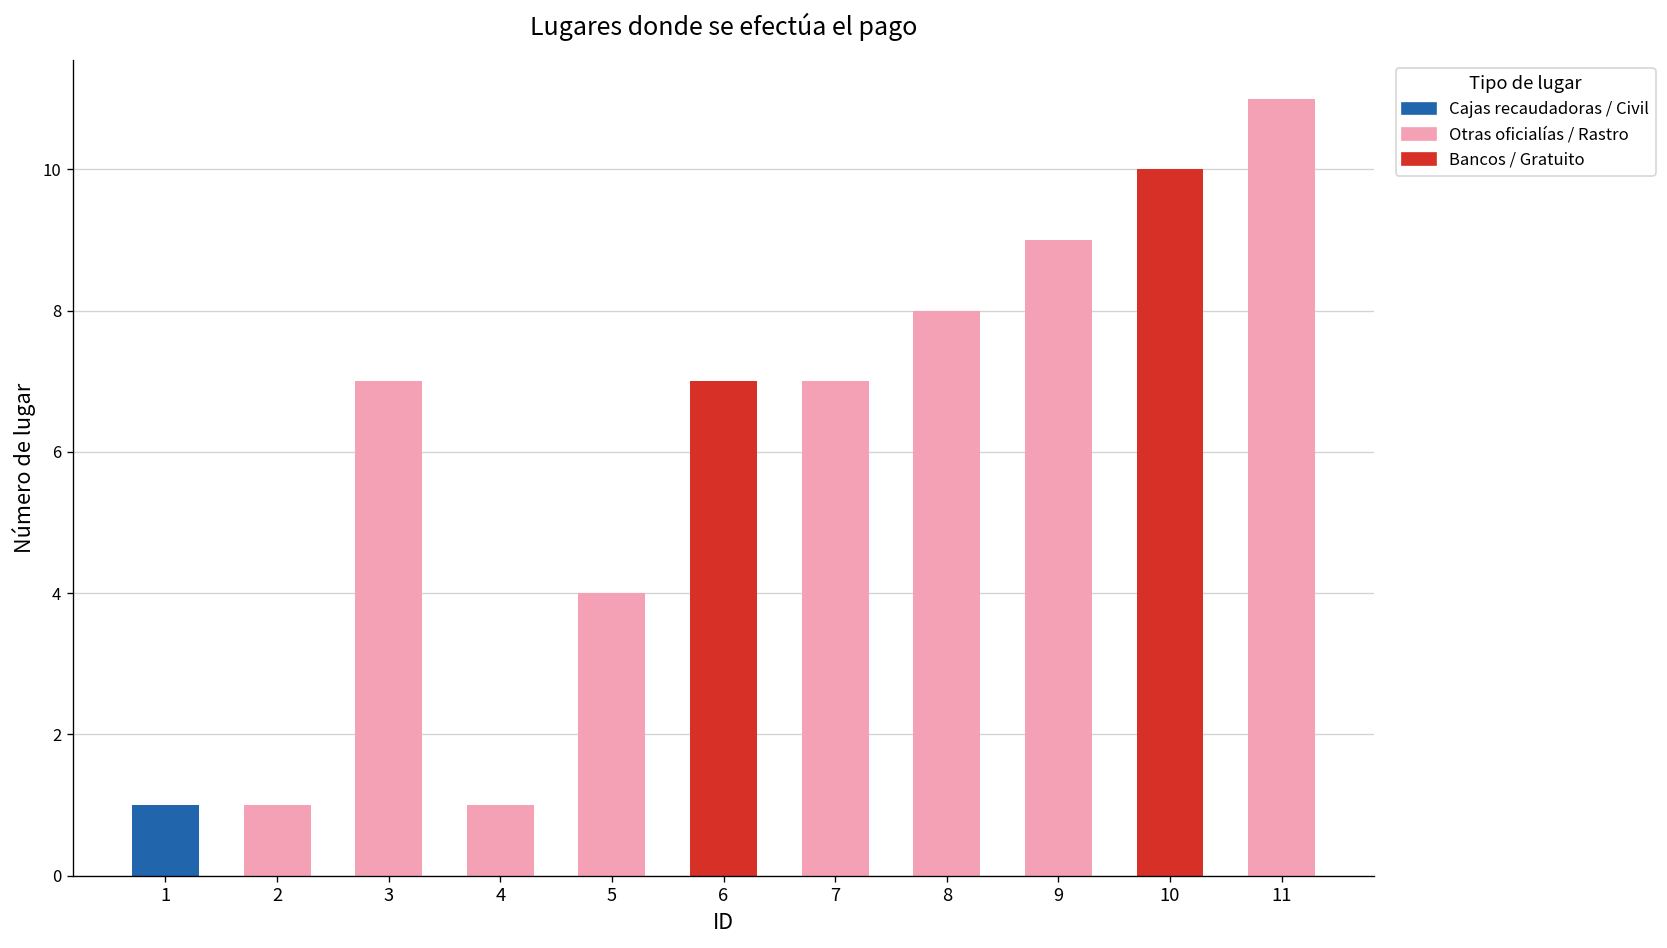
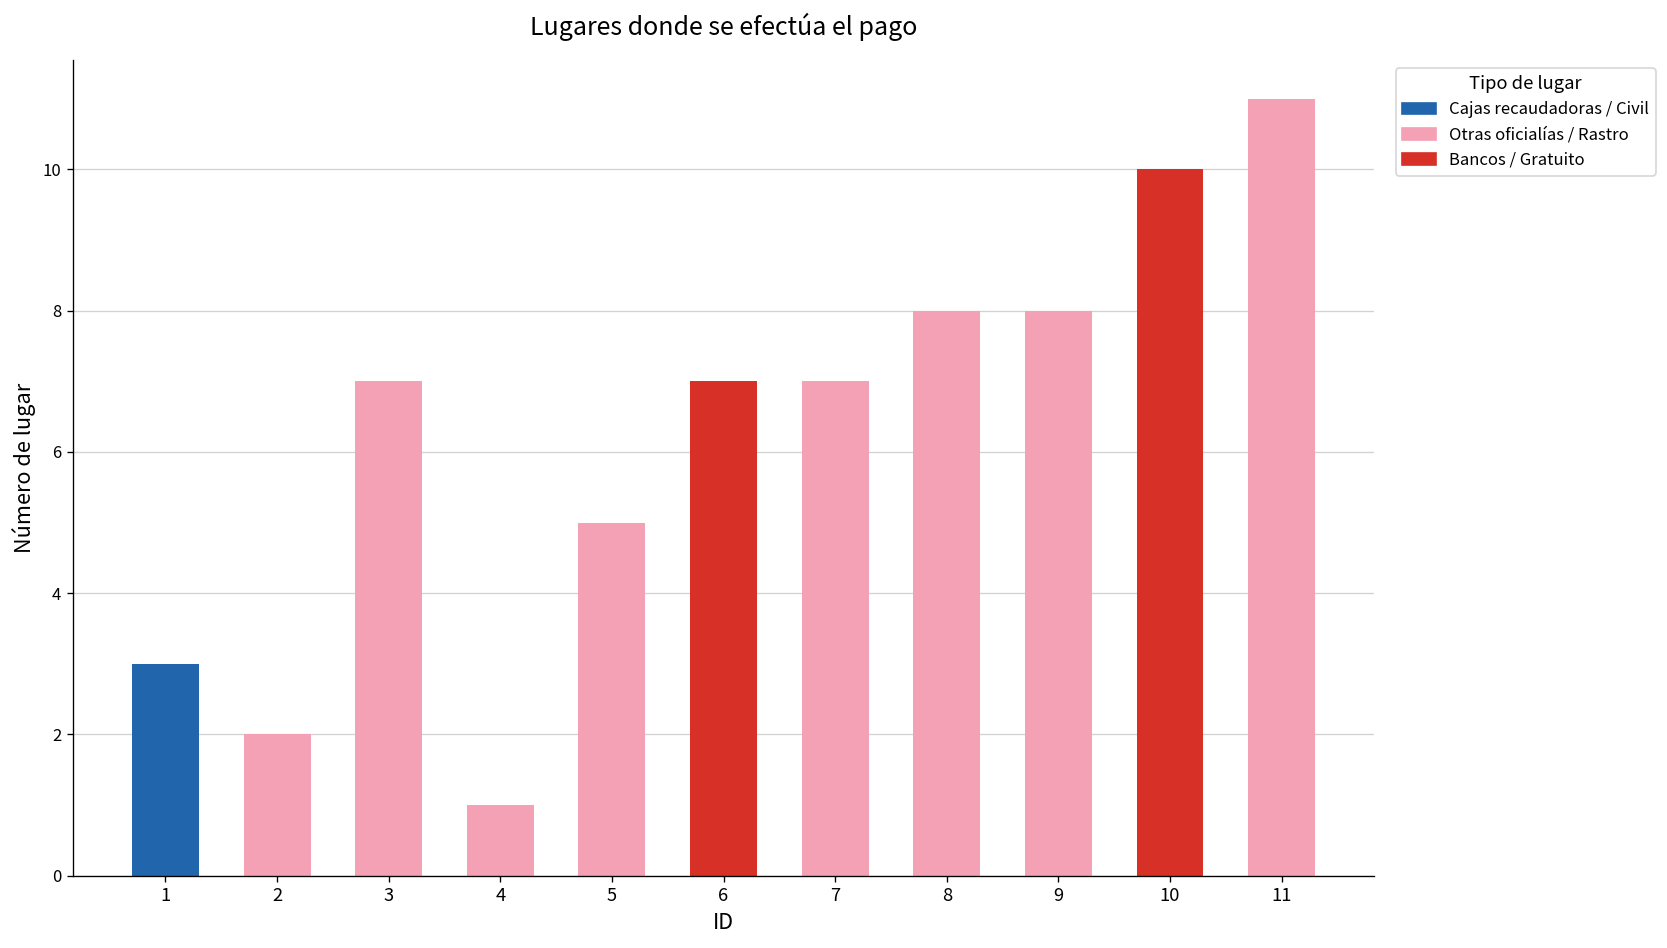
  {
-   "1": 1,
-   "2": 1,
+   "1": 3,
+   "2": 2,
    "3": 7,
    "4": 1,
-   "5": 4,
+   "5": 5,
    "6": 7,
    "7": 7,
    "8": 8,
-   "9": 9,
+   "9": 8,
    "10": 10,
    "11": 11
  }
